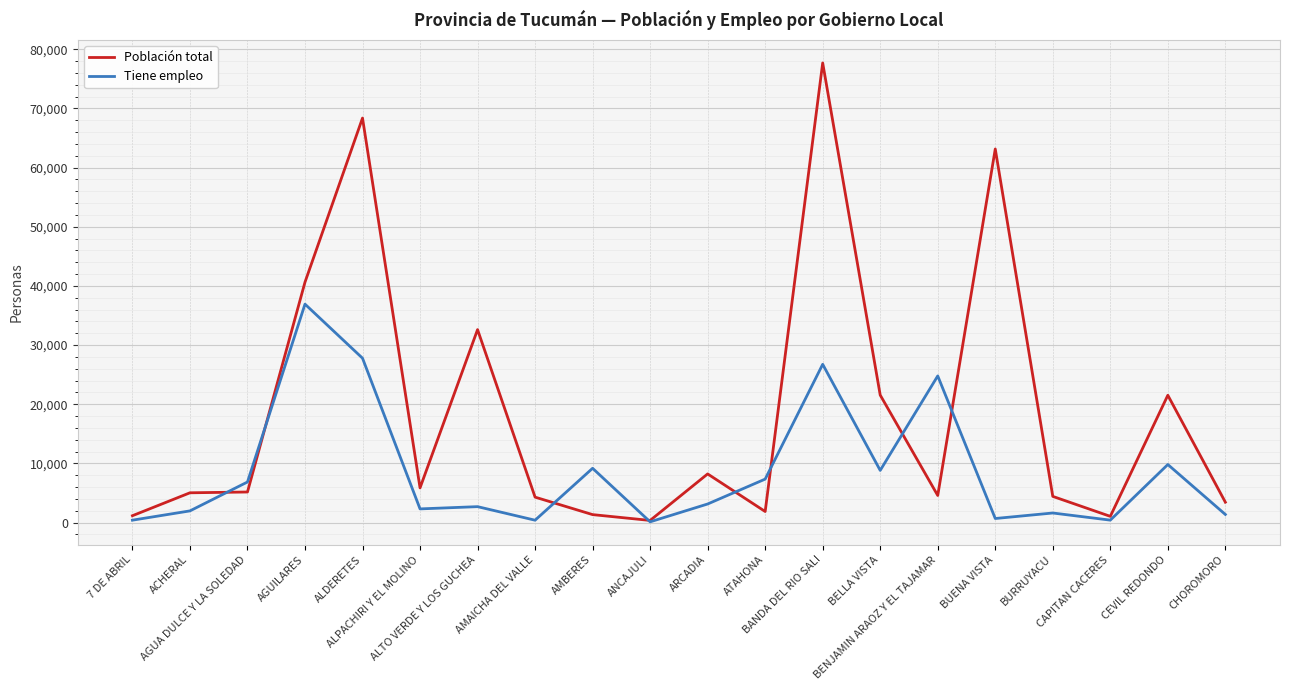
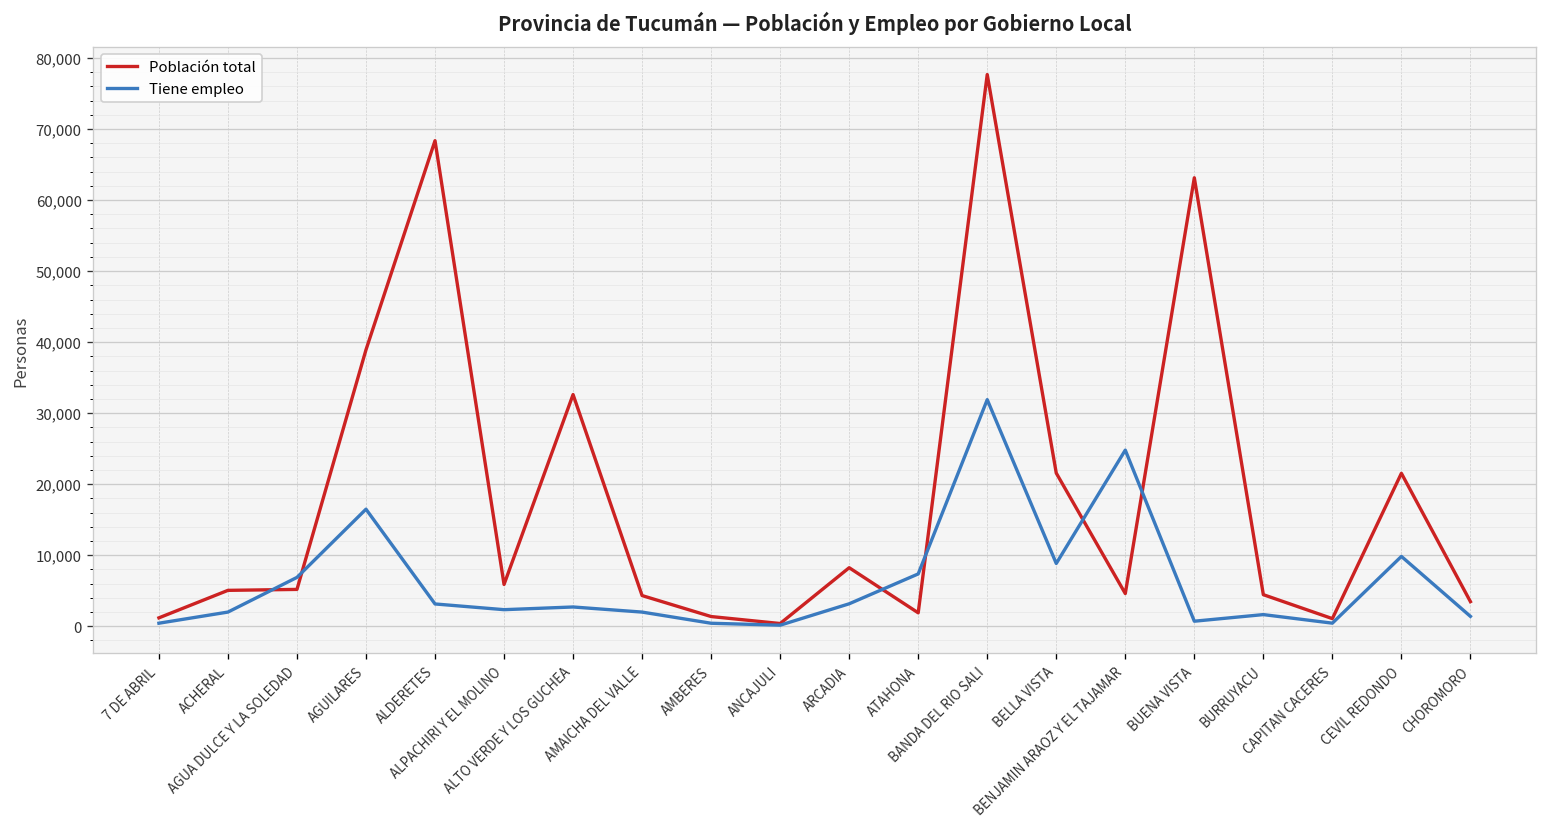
  {
    "Población total": {
      "7 DE ABRIL": "1,000",
      "ACHERAL": "5,000",
      "AGUA DULCE Y LA SOLEDAD": "5,000",
-     "AGUILARES": "41,000",
+     "AGUILARES": "39,000",
      "ALDERETES": "68,000",
      "ALPACHIRI Y EL MOLINO": "6,000",
      "ALTO VERDE Y LOS GUCHEA": "33,000",
      "AMAICHA DEL VALLE": "4,000",
      "AMBERES": "1,000",
      "ARCADIA": "8,000",
      "ATAHONA": "2,000",
      "BANDA DEL RIO SALI": "78,000",
      "BELLA VISTA": "22,000",
      "BENJAMIN ARAOZ Y EL TAJAMAR": "5,000",
      "BUENA VISTA": "63,000",
      "BURRUYACU": "4,000",
      "CAPITAN CACERES": "1,000",
      "CEVIL REDONDO": "22,000",
      "CHOROMORO": "3,000"
    },
    "Tiene empleo": {
      "7 DE ABRIL": "0",
      "ACHERAL": "2,000",
      "AGUA DULCE Y LA SOLEDAD": "7,000",
-     "AGUILARES": "37,000",
-     "ALDERETES": "28,000",
+     "AGUILARES": "16,000",
+     "ALDERETES": "3,000",
      "ALPACHIRI Y EL MOLINO": "2,000",
      "ALTO VERDE Y LOS GUCHEA": "3,000",
-     "AMAICHA DEL VALLE": "0",
-     "AMBERES": "9,000",
+     "AMAICHA DEL VALLE": "2,000",
+     "AMBERES": "0",
      "ARCADIA": "3,000",
      "ATAHONA": "7,000",
-     "BANDA DEL RIO SALI": "27,000",
+     "BANDA DEL RIO SALI": "32,000",
      "BELLA VISTA": "9,000",
      "BENJAMIN ARAOZ Y EL TAJAMAR": "25,000",
      "BUENA VISTA": "1,000",
      "BURRUYACU": "2,000",
      "CAPITAN CACERES": "0",
      "CEVIL REDONDO": "10,000",
      "CHOROMORO": "1,000"
    }
  }
